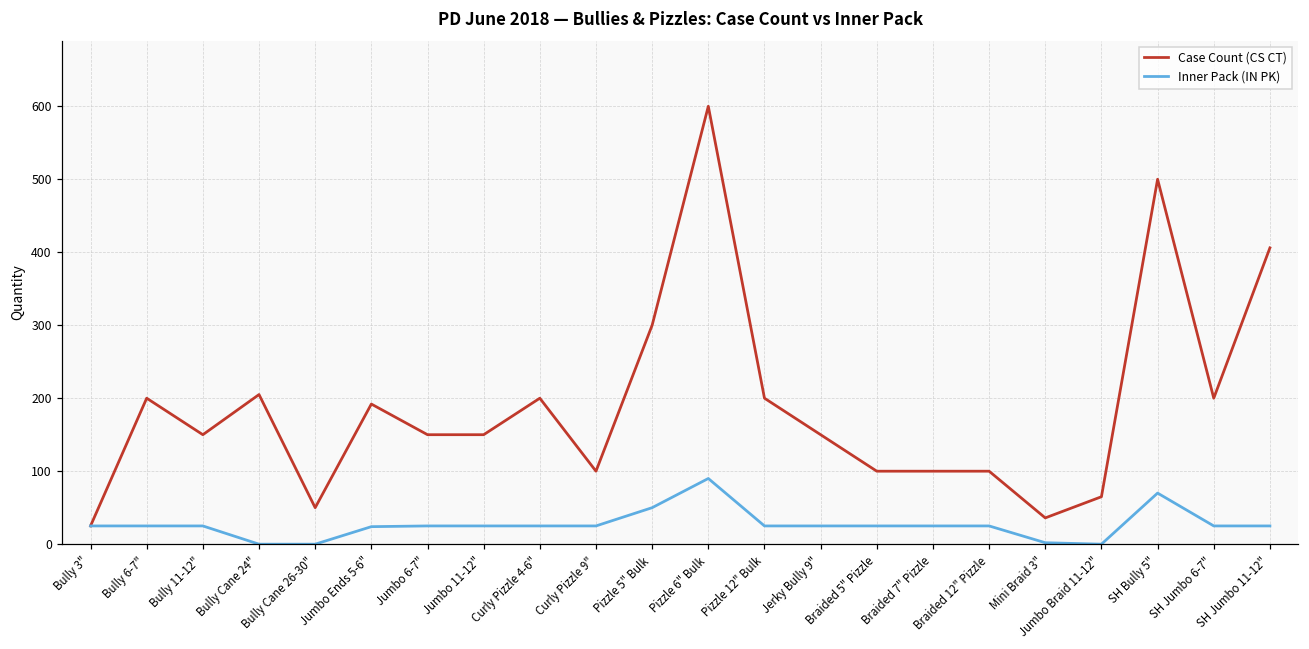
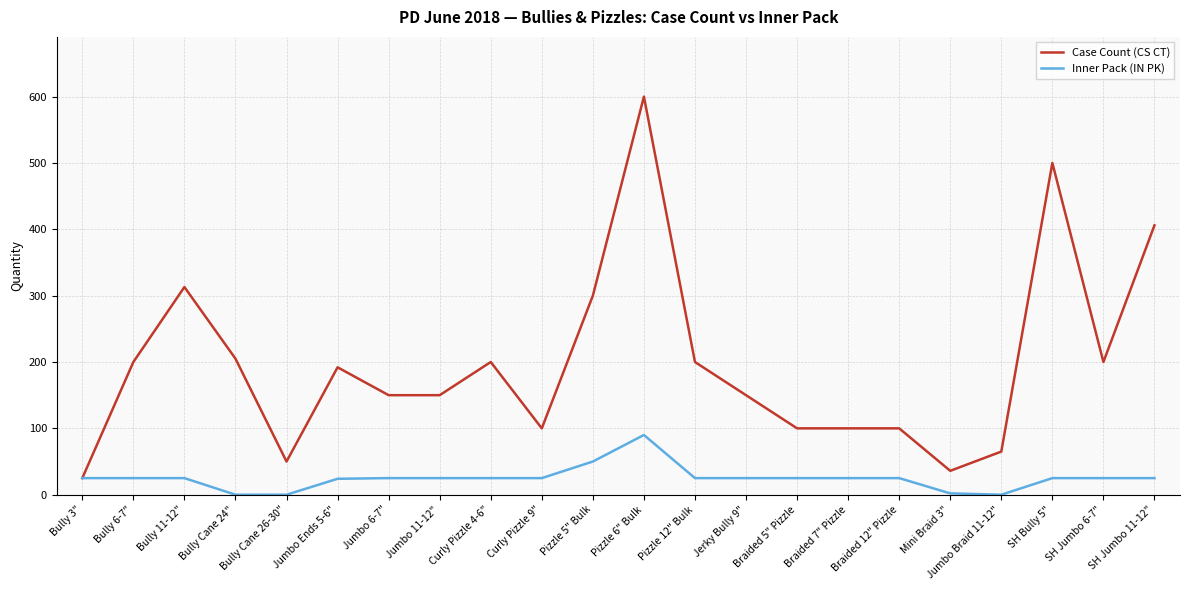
  {
    "Case Count (CS CT)": {
      "Bully 6-7\"": 200,
-     "Bully 11-12\"": 150,
+     "Bully 11-12\"": 310,
      "Bully Cane 24\"": 210,
      "Bully Cane 26-30\"": 50,
      "Jumbo Ends 5-6\"": 190,
      "Jumbo 6-7\"": 150,
      "Jumbo 11-12\"": 150,
      "Curly Pizzle 4-6\"": 200,
      "Curly Pizzle 9\"": 100,
      "Pizzle 5\" Bulk": 300,
      "Pizzle 6\" Bulk": 600,
      "Pizzle 12\" Bulk": 200,
      "Jerky Bully 9\"": 150,
      "Braided 5\" Pizzle": 100,
      "Braided 7\" Pizzle": 100,
      "Braided 12\" Pizzle": 100,
      "Mini Braid 3\"": 40,
      "Jumbo Braid 11-12\"": 70,
      "SH Bully 5\"": 500,
      "SH Jumbo 6-7\"": 200,
      "SH Jumbo 11-12\"": 410
    },
    "Inner Pack (IN PK)": {
      "Bully 6-7\"": 30,
      "Bully 11-12\"": 30,
      "Bully Cane 24\"": 0,
      "Bully Cane 26-30\"": 0,
      "Jumbo Ends 5-6\"": 20,
      "Jumbo 6-7\"": 30,
      "Jumbo 11-12\"": 30,
      "Curly Pizzle 4-6\"": 30,
      "Curly Pizzle 9\"": 30,
      "Pizzle 5\" Bulk": 50,
      "Pizzle 6\" Bulk": 90,
      "Pizzle 12\" Bulk": 30,
      "Jerky Bully 9\"": 30,
      "Braided 5\" Pizzle": 30,
      "Braided 7\" Pizzle": 30,
      "Braided 12\" Pizzle": 30,
      "Mini Braid 3\"": 0,
      "Jumbo Braid 11-12\"": 0,
-     "SH Bully 5\"": 70,
+     "SH Bully 5\"": 30,
      "SH Jumbo 6-7\"": 30,
      "SH Jumbo 11-12\"": 30
    }
  }
